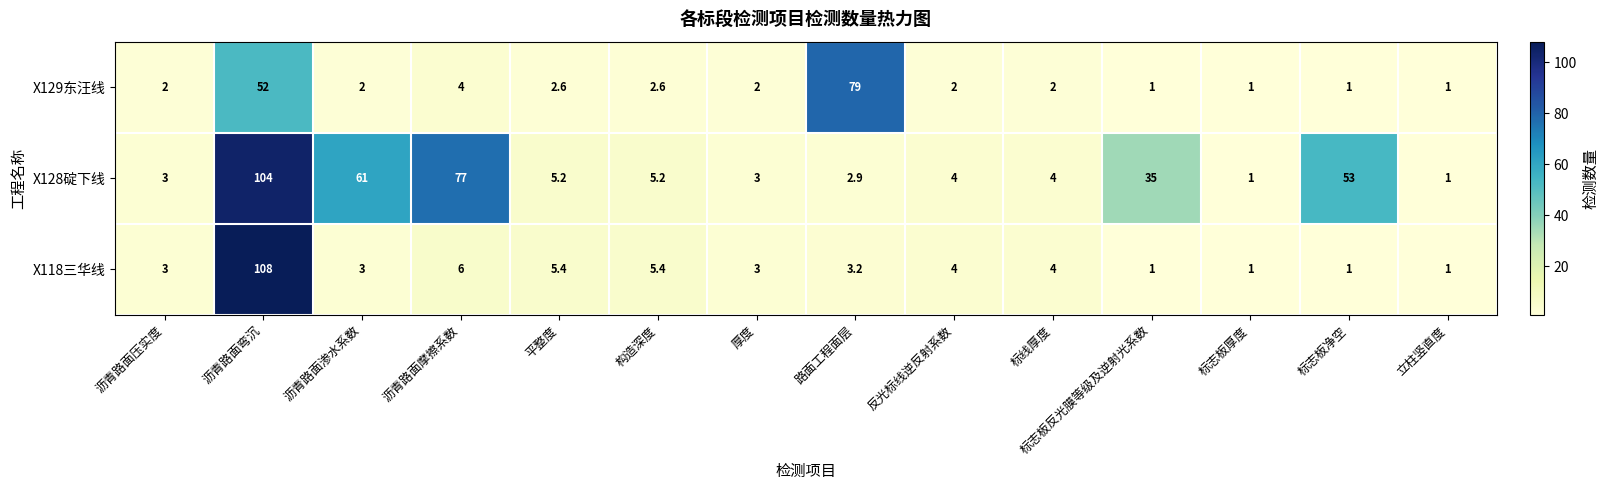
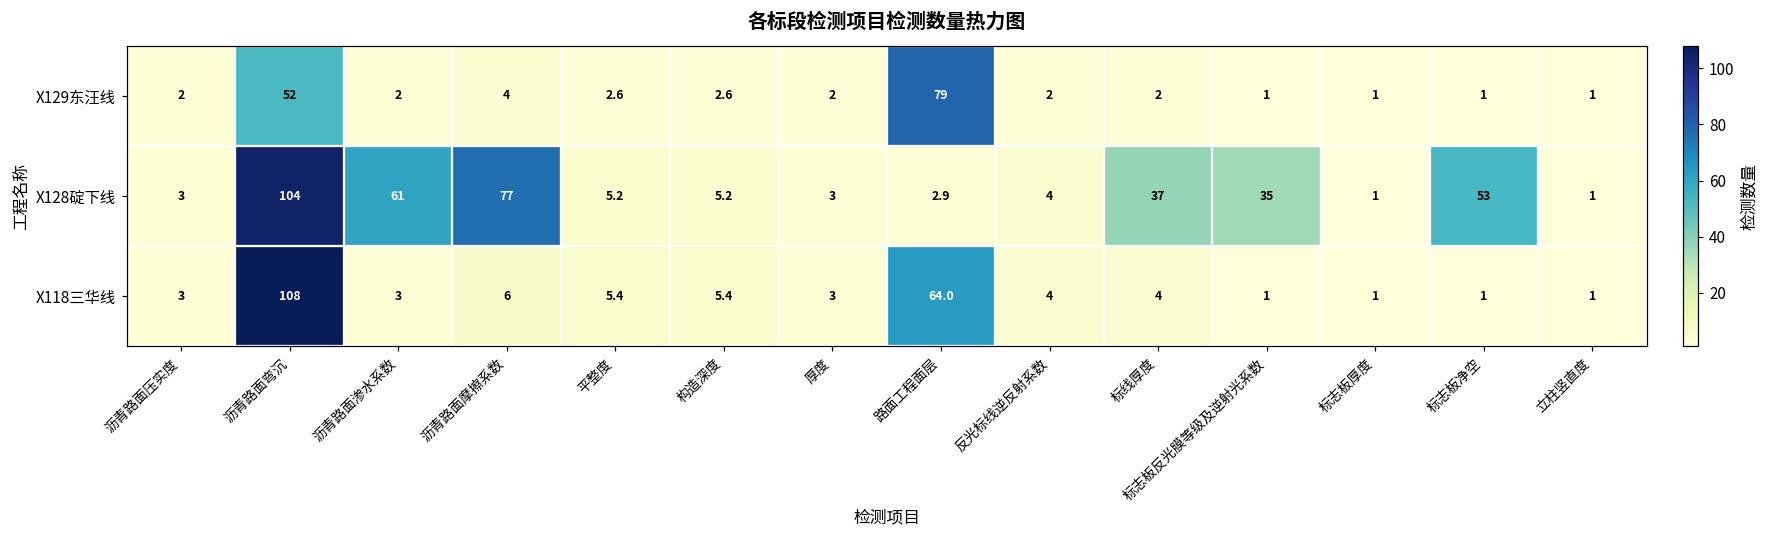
  {
    "X129东汪线": {
      "沥青路面压实度": 2,
      "沥青路面弯沉": 52,
      "沥青路面渗水系数": 2,
      "沥青路面摩擦系数": 4,
      "平整度": 2.6,
      "构造深度": 2.6,
      "厚度": 2,
      "路面工程面层": 79,
      "反光标线逆反射系数": 2,
      "标线厚度": 2,
      "标志板反光膜等级及逆射光系数": 1,
      "标志板厚度": 1,
      "标志板净空": 1,
      "立柱竖直度": 1
    },
    "X128碇下线": {
      "沥青路面压实度": 3,
      "沥青路面弯沉": 104,
      "沥青路面渗水系数": 61,
      "沥青路面摩擦系数": 77,
      "平整度": 5.2,
      "构造深度": 5.2,
      "厚度": 3,
      "路面工程面层": 2.9,
      "反光标线逆反射系数": 4,
-     "标线厚度": 4,
+     "标线厚度": 37,
      "标志板反光膜等级及逆射光系数": 35,
      "标志板厚度": 1,
      "标志板净空": 53,
      "立柱竖直度": 1
    },
    "X118三华线": {
      "沥青路面压实度": 3,
      "沥青路面弯沉": 108,
      "沥青路面渗水系数": 3,
      "沥青路面摩擦系数": 6,
      "平整度": 5.4,
      "构造深度": 5.4,
      "厚度": 3,
-     "路面工程面层": 3.2,
+     "路面工程面层": 64.0,
      "反光标线逆反射系数": 4,
      "标线厚度": 4,
      "标志板反光膜等级及逆射光系数": 1,
      "标志板厚度": 1,
      "标志板净空": 1,
      "立柱竖直度": 1
    }
  }
